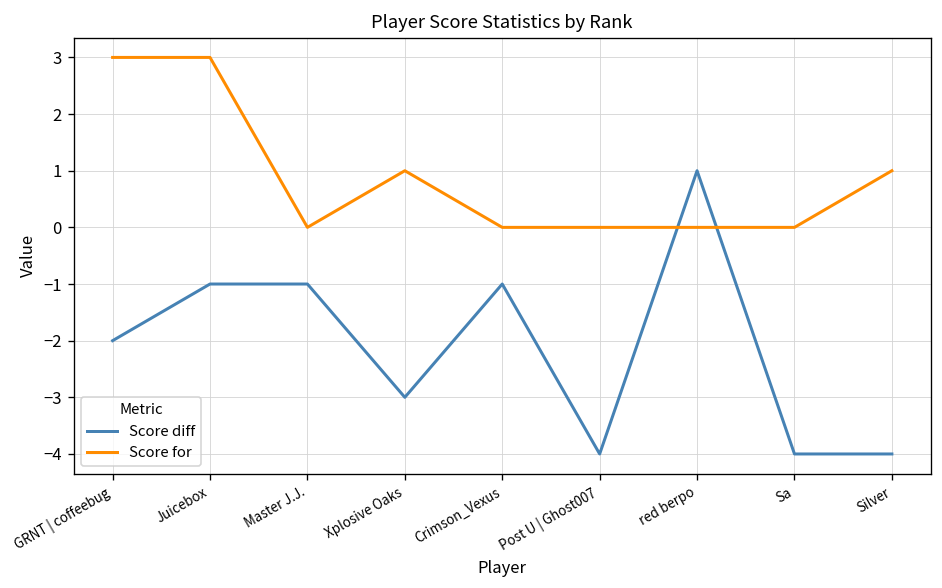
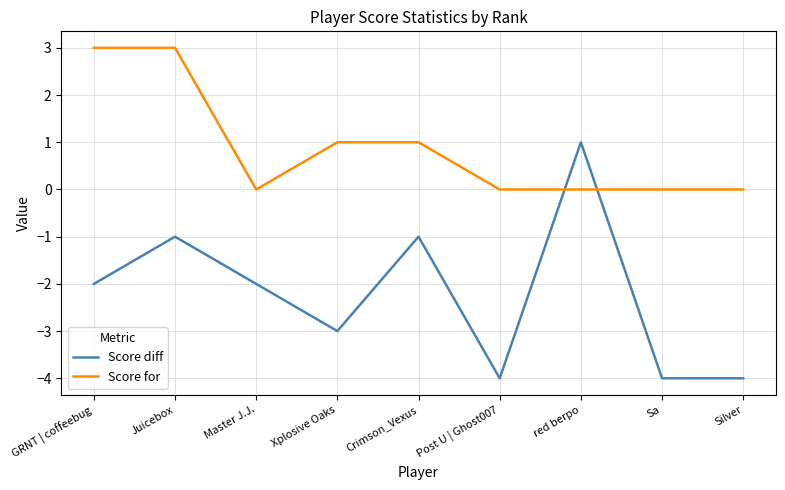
  {
    "Score diff": {
      "GRNT | coffeebug": -2,
      "Juicebox": -1,
-     "Master J.J.": -1,
+     "Master J.J.": -2,
      "Xplosive Oaks": -3,
      "Crimson_Vexus": -1,
      "Post U | Ghost007": -4,
      "red berpo": 1,
      "Sa": -4,
      "Silver": -4
    },
    "Score for": {
      "GRNT | coffeebug": 3,
      "Juicebox": 3,
      "Master J.J.": 0,
      "Xplosive Oaks": 1,
-     "Crimson_Vexus": 0,
+     "Crimson_Vexus": 1,
      "Post U | Ghost007": 0,
      "red berpo": 0,
      "Sa": 0,
-     "Silver": 1
+     "Silver": 0
    }
  }
